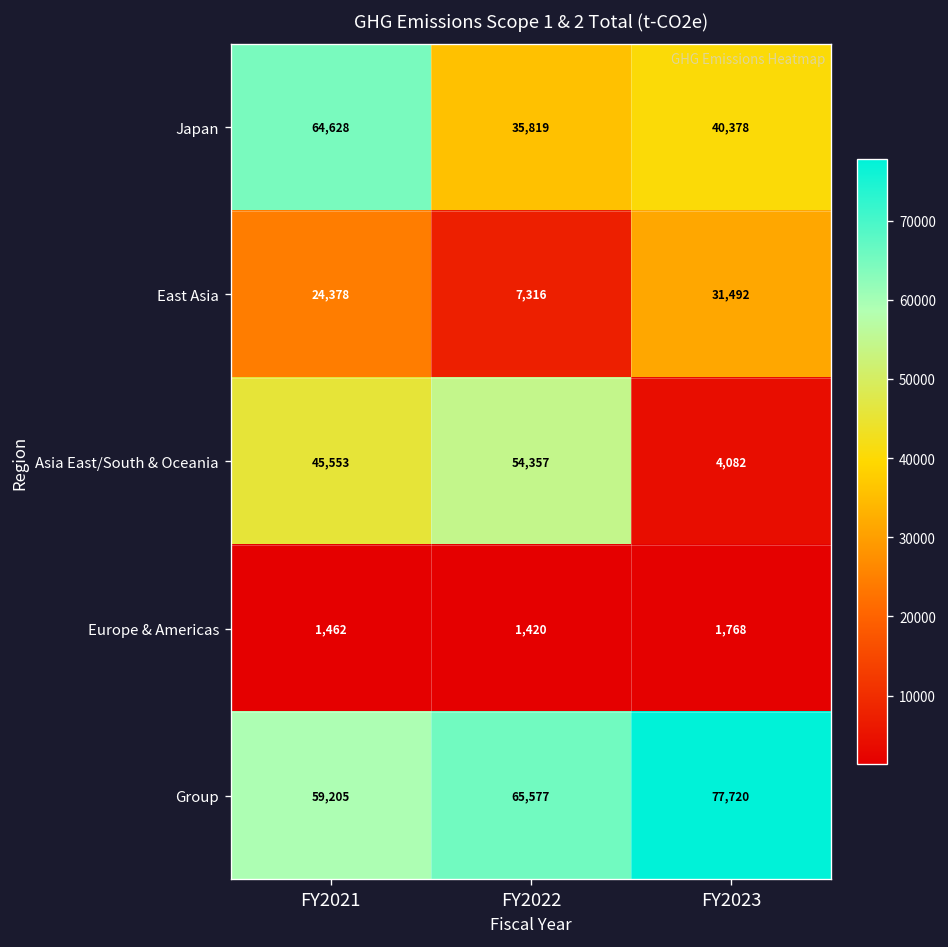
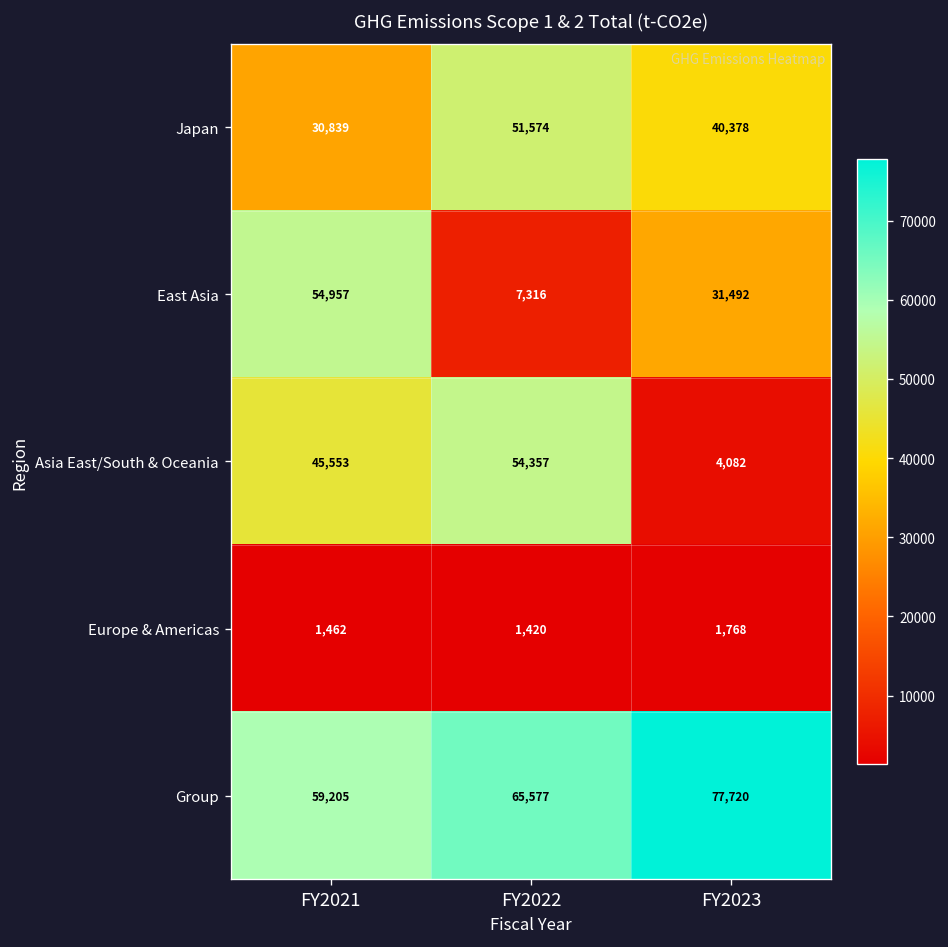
  {
    "Japan": {
-     "FY2021": "64,628",
-     "FY2022": "35,819"
+     "FY2021": "30,839",
+     "FY2022": "51,574"
    },
    "East Asia": {
-     "FY2021": "24,378",
+     "FY2021": "54,957",
      "FY2022": "7,316",
      "FY2023": "31,492"
    },
    "Asia East/South & Oceania": {
      "FY2021": "45,553",
      "FY2022": "54,357",
      "FY2023": "4,082"
    },
    "Europe & Americas": {
      "FY2021": "1,462",
      "FY2022": "1,420",
      "FY2023": "1,768"
    },
    "Group": {
      "FY2021": "59,205",
      "FY2022": "65,577",
      "FY2023": "77,720"
    }
  }
